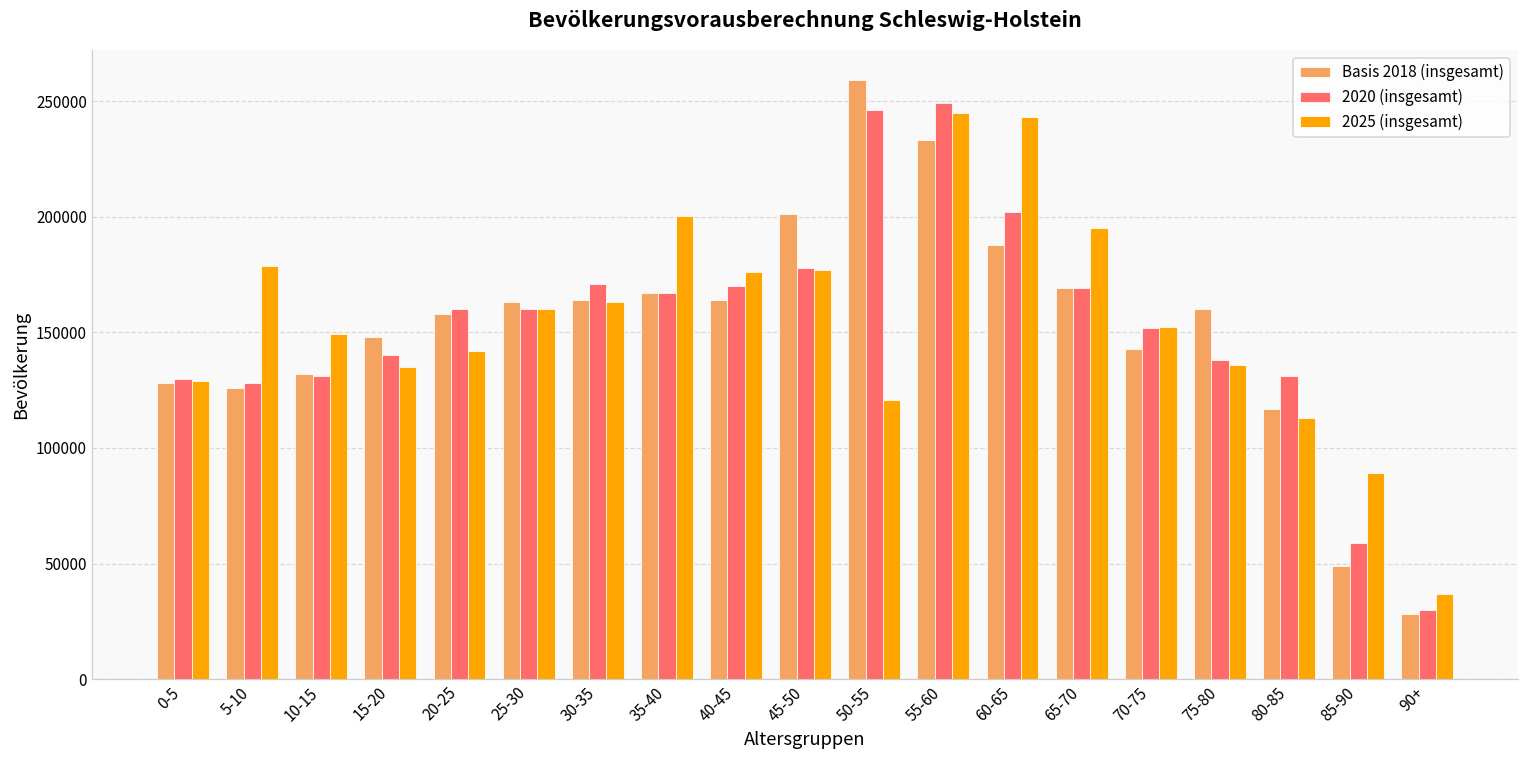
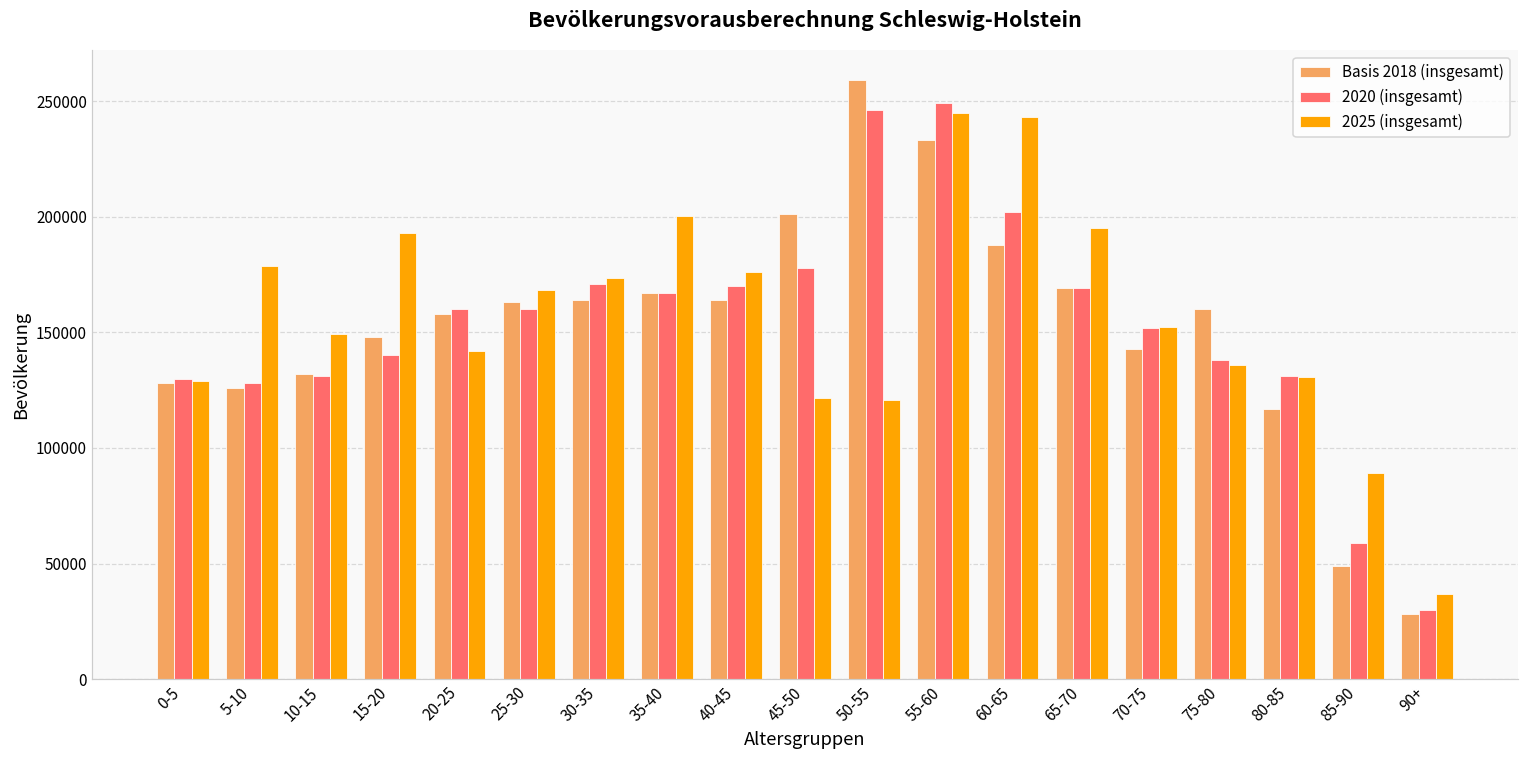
  {
    "2025 (insgesamt)": {
      "0-5": 129000,
      "5-10": 179000,
      "10-15": 149000,
-     "15-20": 135000,
+     "15-20": 193000,
      "20-25": 142000,
-     "25-30": 160000,
-     "30-35": 163000,
+     "25-30": 168000,
+     "30-35": 173000,
      "35-40": 201000,
      "40-45": 176000,
-     "45-50": 177000,
+     "45-50": 122000,
      "50-55": 121000,
      "55-60": 245000,
      "60-65": 243000,
      "65-70": 195000,
      "70-75": 152000,
      "75-80": 136000,
-     "80-85": 113000,
+     "80-85": 131000,
      "85-90": 89000,
      "90+": 37000
    }
  }
